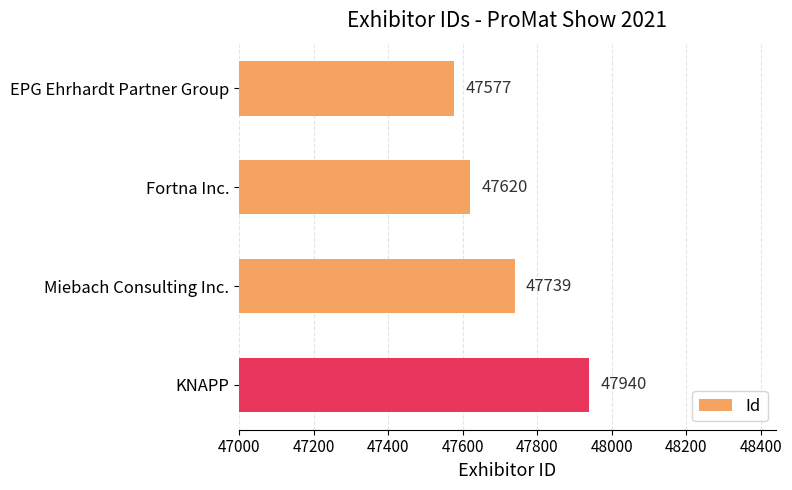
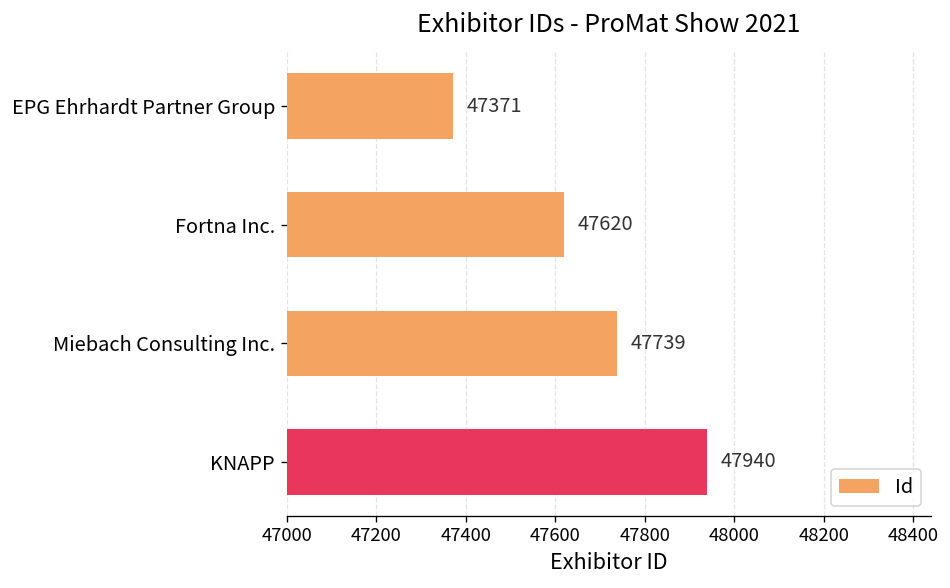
  {
-   "EPG Ehrhardt Partner Group": 47577,
+   "EPG Ehrhardt Partner Group": 47371,
    "Fortna Inc.": 47620,
    "Miebach Consulting Inc.": 47739,
    "KNAPP": 47940
  }
